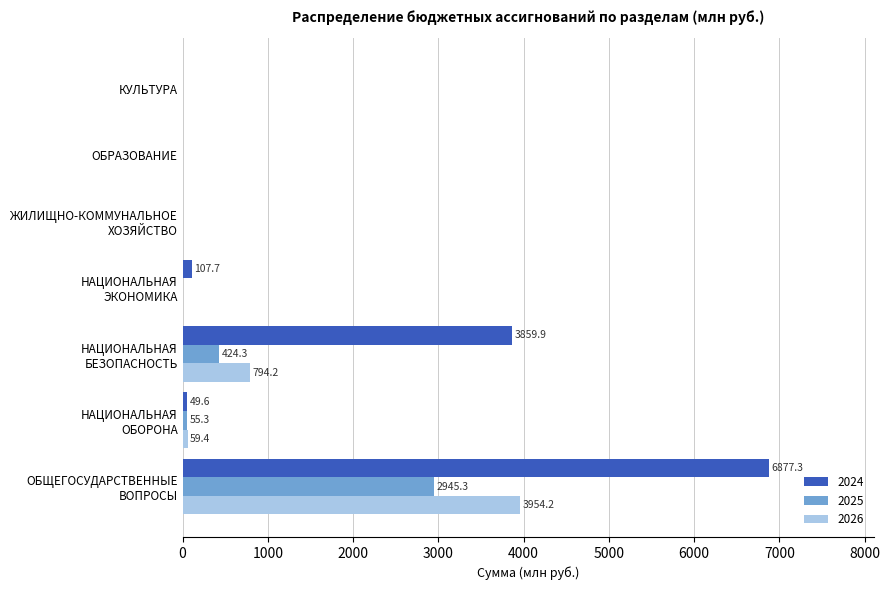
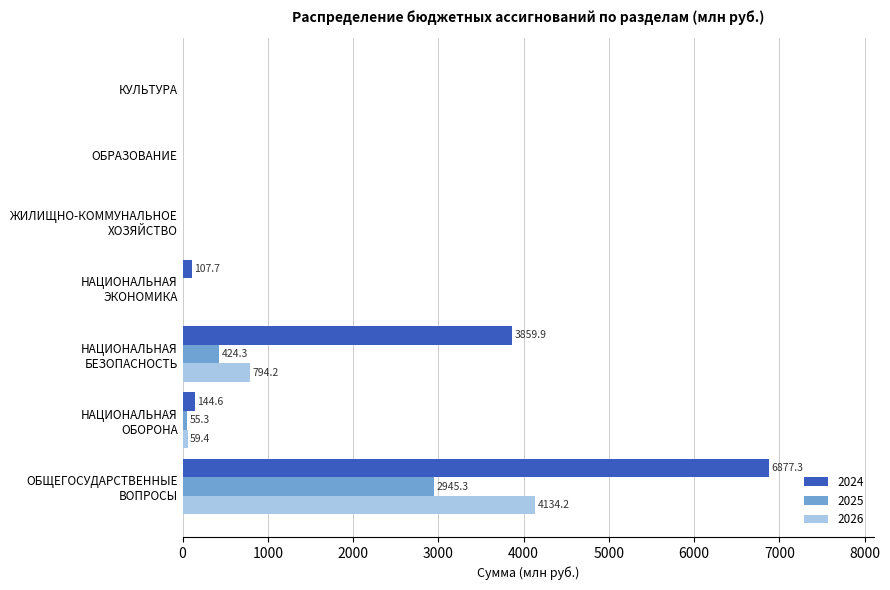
  {
    "2024": {
      "НАЦИОНАЛЬНАЯ ЭКОНОМИКА": 107.7,
      "НАЦИОНАЛЬНАЯ БЕЗОПАСНОСТЬ": 3859.9,
-     "НАЦИОНАЛЬНАЯ ОБОРОНА": 49.6,
+     "НАЦИОНАЛЬНАЯ ОБОРОНА": 144.6,
      "ОБЩЕГОСУДАРСТВЕННЫЕ ВОПРОСЫ": 6877.3
    },
    "2025": {
      "НАЦИОНАЛЬНАЯ БЕЗОПАСНОСТЬ": 424.3,
      "НАЦИОНАЛЬНАЯ ОБОРОНА": 55.3,
      "ОБЩЕГОСУДАРСТВЕННЫЕ ВОПРОСЫ": 2945.3
    },
    "2026": {
      "НАЦИОНАЛЬНАЯ БЕЗОПАСНОСТЬ": 794.2,
      "НАЦИОНАЛЬНАЯ ОБОРОНА": 59.4,
-     "ОБЩЕГОСУДАРСТВЕННЫЕ ВОПРОСЫ": 3954.2
+     "ОБЩЕГОСУДАРСТВЕННЫЕ ВОПРОСЫ": 4134.2
    }
  }
